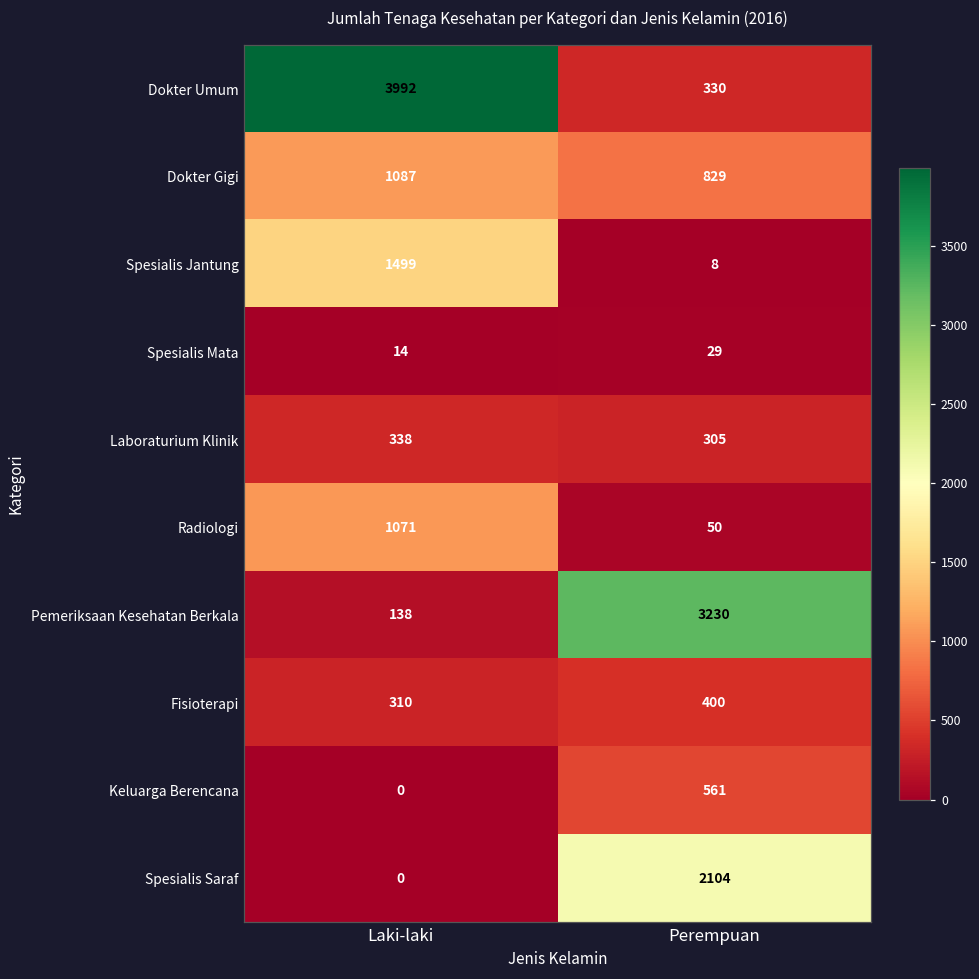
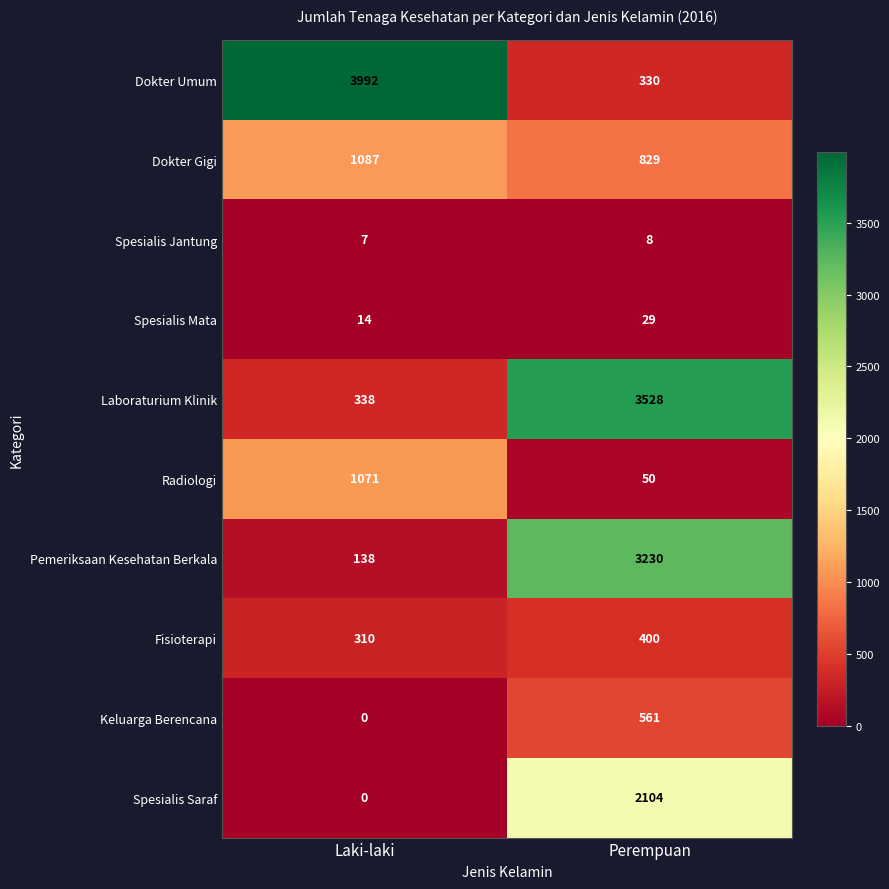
  {
    "Dokter Umum": {
      "Laki-laki": 3992,
      "Perempuan": 330
    },
    "Dokter Gigi": {
      "Laki-laki": 1087,
      "Perempuan": 829
    },
    "Spesialis Jantung": {
-     "Laki-laki": 1499,
+     "Laki-laki": 7,
      "Perempuan": 8
    },
    "Spesialis Mata": {
      "Laki-laki": 14,
      "Perempuan": 29
    },
    "Laboraturium Klinik": {
      "Laki-laki": 338,
-     "Perempuan": 305
+     "Perempuan": 3528
    },
    "Radiologi": {
      "Laki-laki": 1071,
      "Perempuan": 50
    },
    "Pemeriksaan Kesehatan Berkala": {
      "Laki-laki": 138,
      "Perempuan": 3230
    },
    "Fisioterapi": {
      "Laki-laki": 310,
      "Perempuan": 400
    },
    "Keluarga Berencana": {
      "Laki-laki": 0,
      "Perempuan": 561
    },
    "Spesialis Saraf": {
      "Laki-laki": 0,
      "Perempuan": 2104
    }
  }
